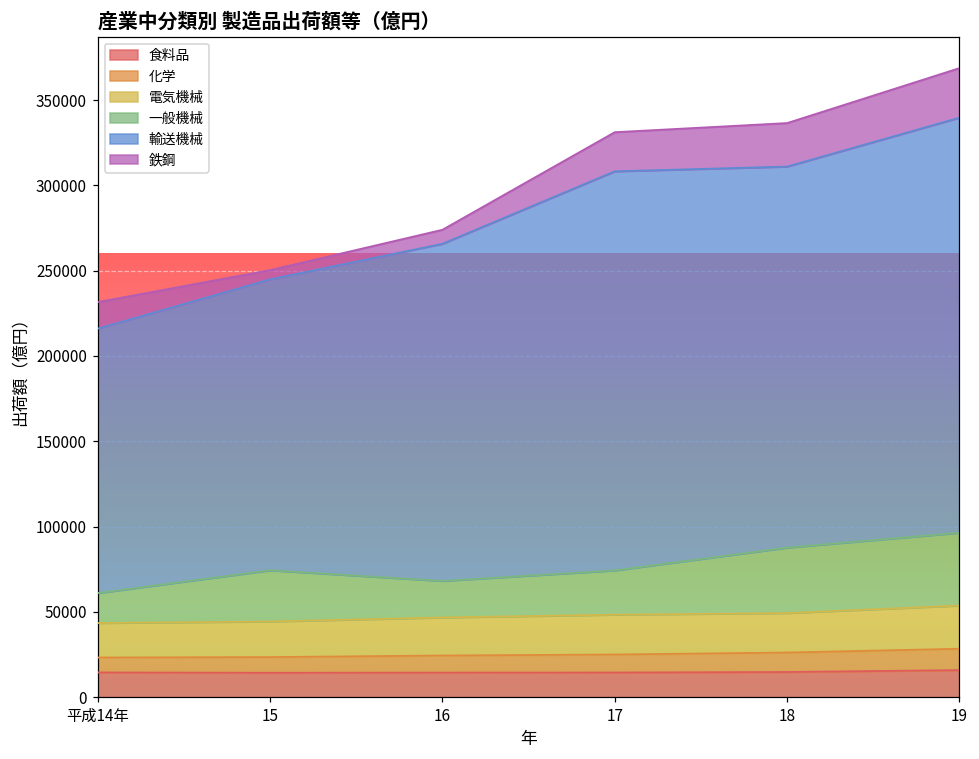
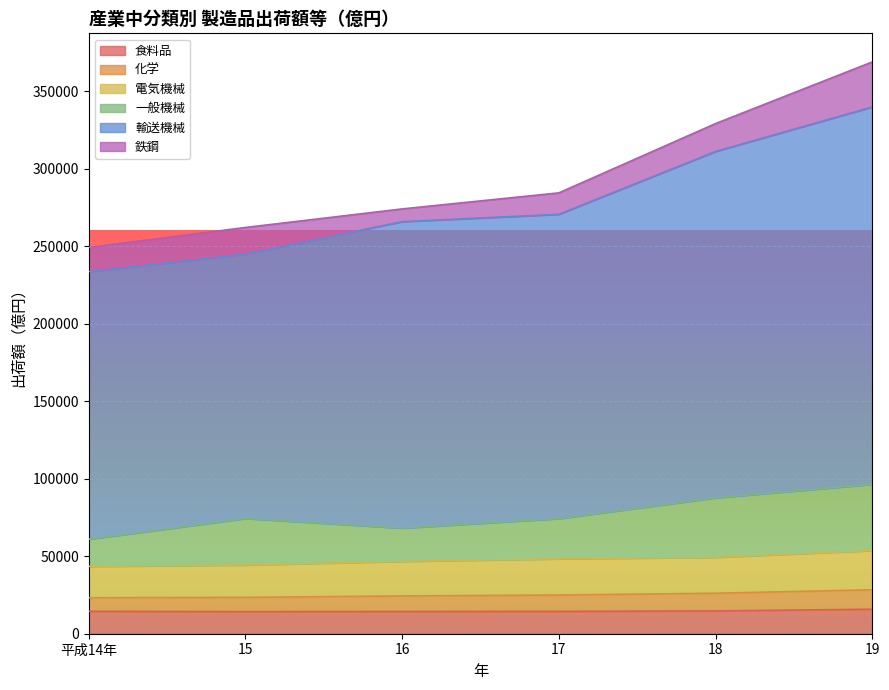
  {
    "一般機械": {
      "平成14年": 18000,
      "15": 30000,
      "16": 21000,
      "17": 26000,
      "18": 38000,
      "19": 43000
    },
    "輸送機械": {
-     "平成14年": 155000,
+     "平成14年": 173000,
      "15": 171000,
      "16": 198000,
-     "17": 234000,
+     "17": 196000,
      "18": 223000,
      "19": 243000
    },
    "鉄鋼": {
      "平成14年": 16000,
-     "15": 5000,
+     "15": 17000,
      "16": 8000,
-     "17": 23000,
-     "18": 26000,
+     "17": 14000,
+     "18": 18000,
      "19": 29000
    }
  }
